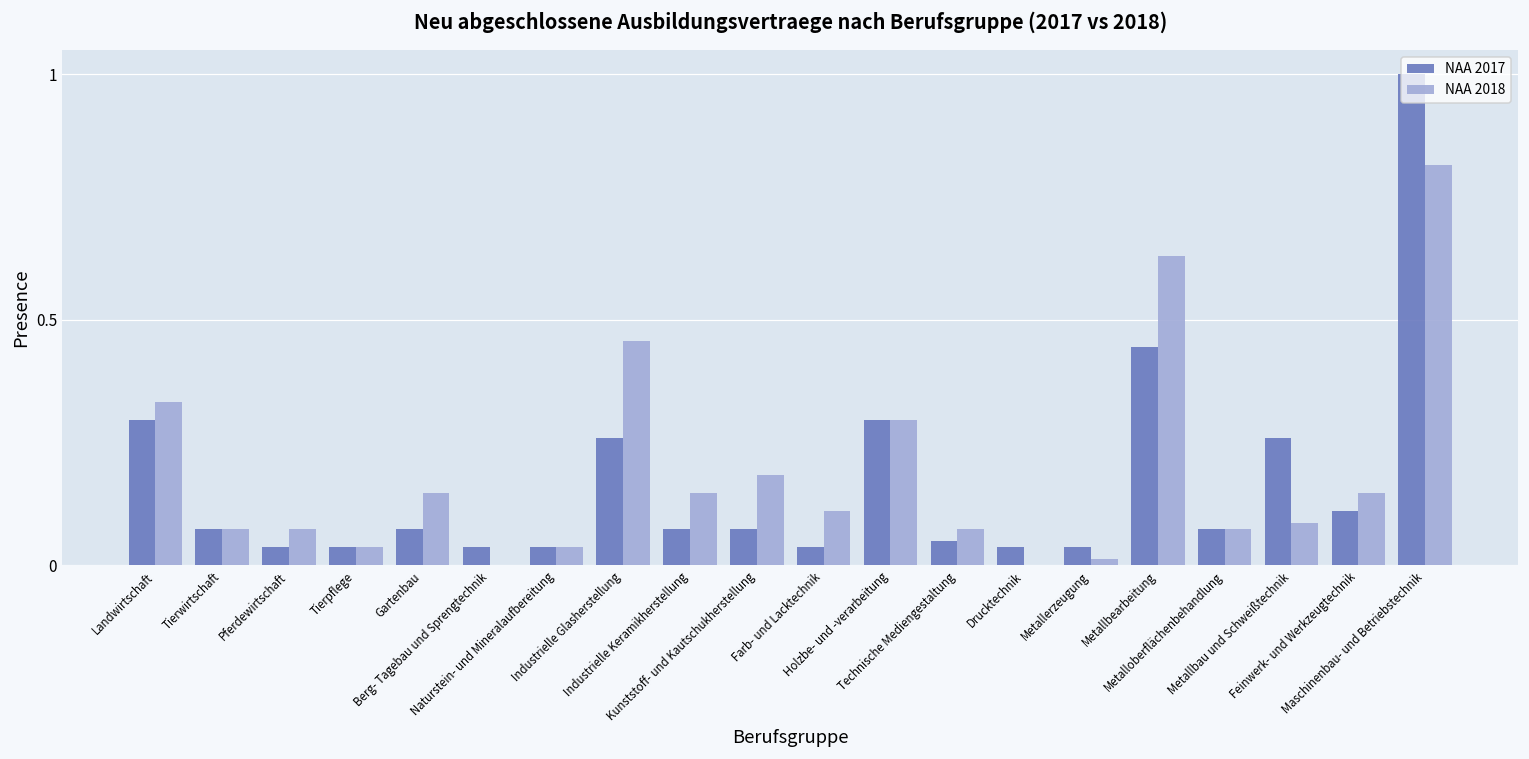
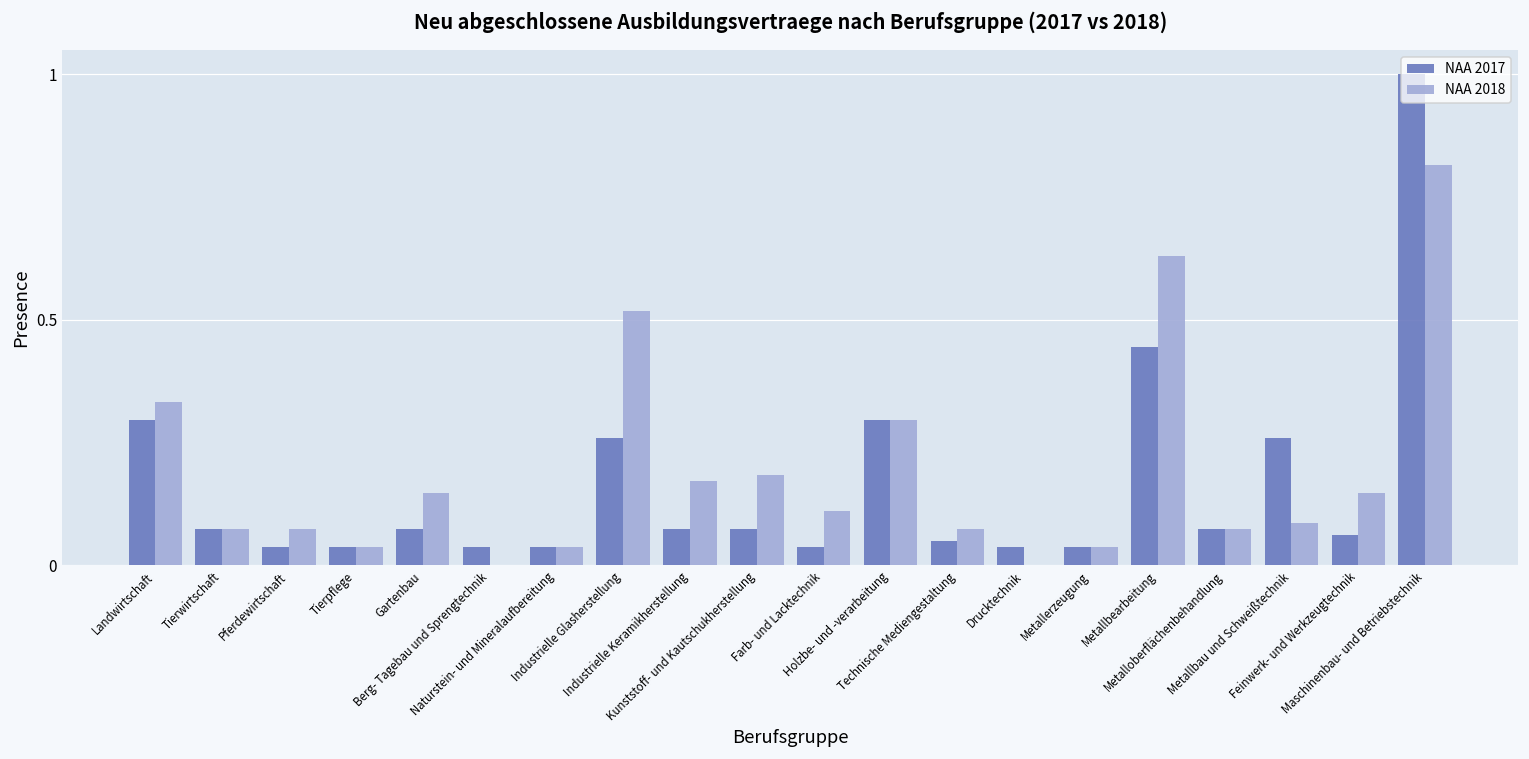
  {
    "NAA 2017": {
      "Landwirtschaft": 0.30,
      "Tierwirtschaft": 0.07,
      "Pferdewirtschaft": 0.04,
      "Tierpflege": 0.04,
      "Gartenbau": 0.07,
      "Berg- Tagebau und Sprengtechnik": 0.04,
      "Naturstein- und Mineralaufbereitung": 0.04,
      "Industrielle Glasherstellung": 0.26,
      "Industrielle Keramikherstellung": 0.07,
      "Kunststoff- und Kautschukherstellung": 0.07,
      "Farb- und Lacktechnik": 0.04,
      "Holzbe- und -verarbeitung": 0.30,
      "Technische Mediengestaltung": 0.05,
      "Drucktechnik": 0.04,
      "Metallerzeugung": 0.04,
      "Metallbearbeitung": 0.44,
      "Metalloberflächenbehandlung": 0.07,
      "Metallbau und Schweißtechnik": 0.26,
-     "Feinwerk- und Werkzeugtechnik": 0.11
+     "Feinwerk- und Werkzeugtechnik": 0.06
    },
    "NAA 2018": {
      "Landwirtschaft": 0.33,
      "Tierwirtschaft": 0.07,
      "Pferdewirtschaft": 0.07,
      "Tierpflege": 0.04,
      "Gartenbau": 0.15,
      "Berg- Tagebau und Sprengtechnik": 0.00,
      "Naturstein- und Mineralaufbereitung": 0.04,
-     "Industrielle Glasherstellung": 0.46,
-     "Industrielle Keramikherstellung": 0.15,
+     "Industrielle Glasherstellung": 0.52,
+     "Industrielle Keramikherstellung": 0.17,
      "Kunststoff- und Kautschukherstellung": 0.19,
      "Farb- und Lacktechnik": 0.11,
      "Holzbe- und -verarbeitung": 0.30,
      "Technische Mediengestaltung": 0.07,
      "Drucktechnik": 0.00,
-     "Metallerzeugung": 0.01,
+     "Metallerzeugung": 0.04,
      "Metallbearbeitung": 0.63,
      "Metalloberflächenbehandlung": 0.07,
      "Metallbau und Schweißtechnik": 0.09,
      "Feinwerk- und Werkzeugtechnik": 0.15,
      "Maschinenbau- und Betriebstechnik": 0.81
    }
  }
